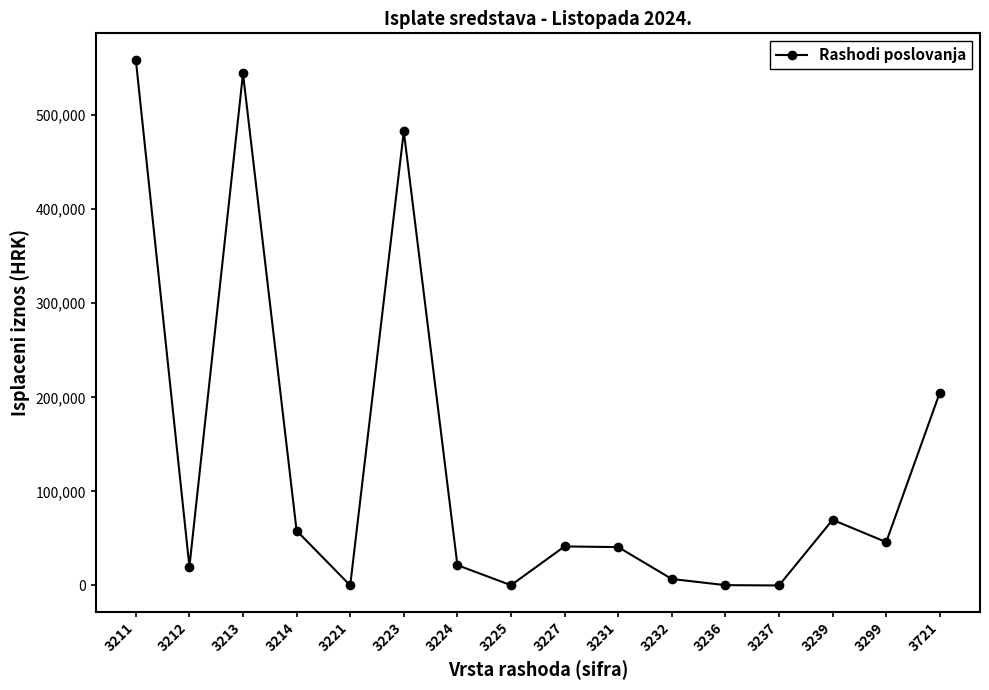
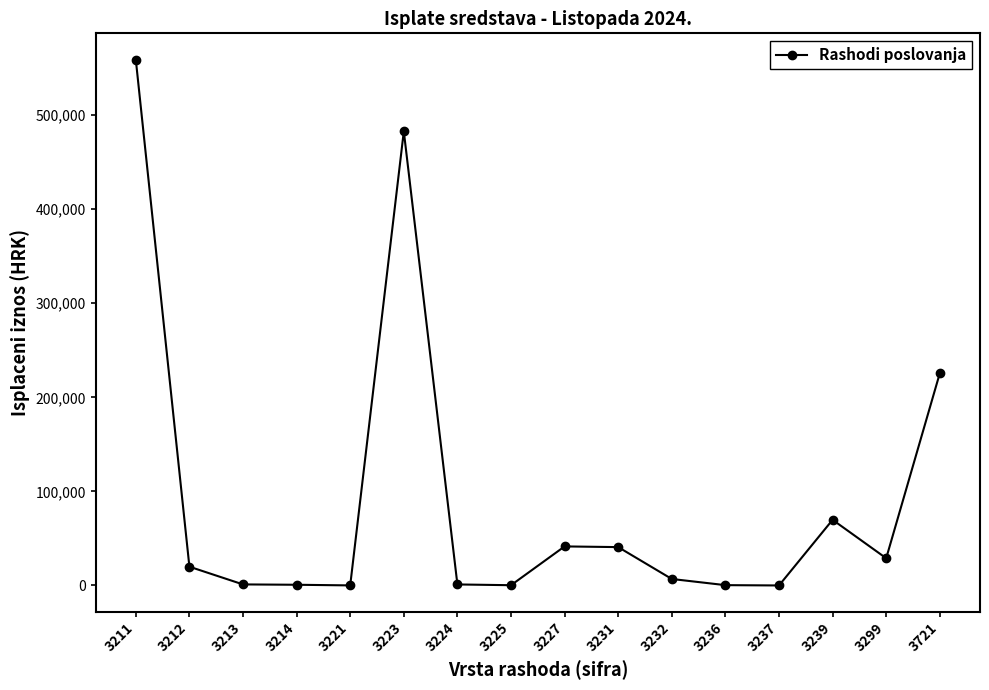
  {
    "3211": "560,000",
    "3212": "20,000",
-   "3213": "540,000",
-   "3214": "60,000",
+   "3213": "0",
+   "3214": "0",
    "3221": "0",
    "3223": "480,000",
-   "3224": "20,000",
+   "3224": "0",
    "3225": "0",
    "3227": "40,000",
    "3231": "40,000",
    "3232": "10,000",
    "3236": "0",
    "3237": "0",
    "3239": "70,000",
-   "3299": "50,000",
-   "3721": "200,000"
+   "3299": "30,000",
+   "3721": "230,000"
  }
